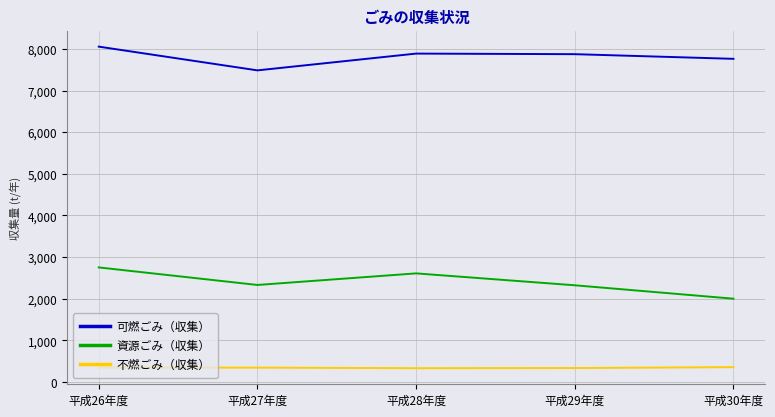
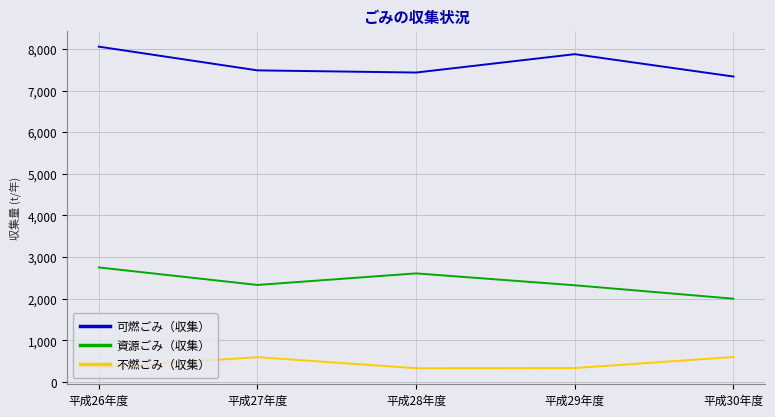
  {
    "可燃ごみ（収集）": {
      "平成26年度": "8,100",
      "平成27年度": "7,500",
-     "平成28年度": "7,900",
+     "平成28年度": "7,400",
      "平成29年度": "7,900",
-     "平成30年度": "7,800"
+     "平成30年度": "7,300"
    },
    "資源ごみ（収集）": {
      "平成26年度": "2,800",
      "平成27年度": "2,300",
      "平成28年度": "2,600",
      "平成29年度": "2,300",
      "平成30年度": "2,000"
    },
    "不燃ごみ（収集）": {
-     "平成27年度": "300",
+     "平成27年度": "600",
      "平成28年度": "300",
      "平成29年度": "300",
-     "平成30年度": "400"
+     "平成30年度": "600"
    }
  }
